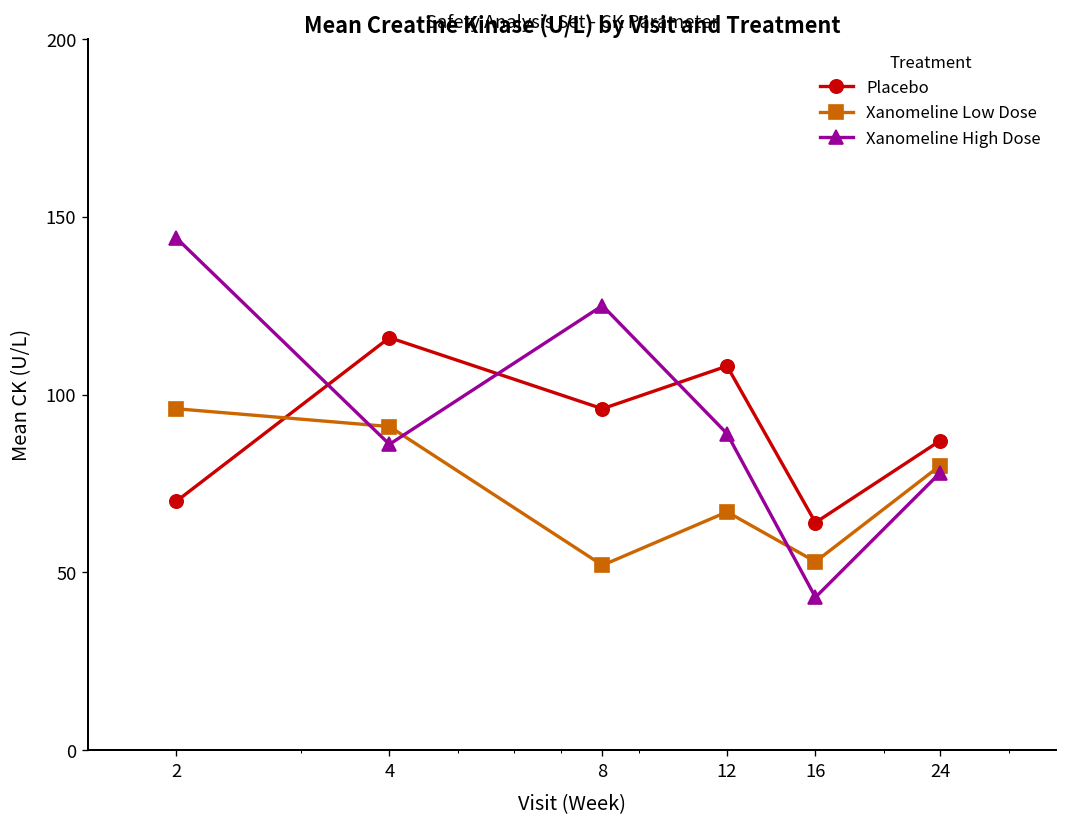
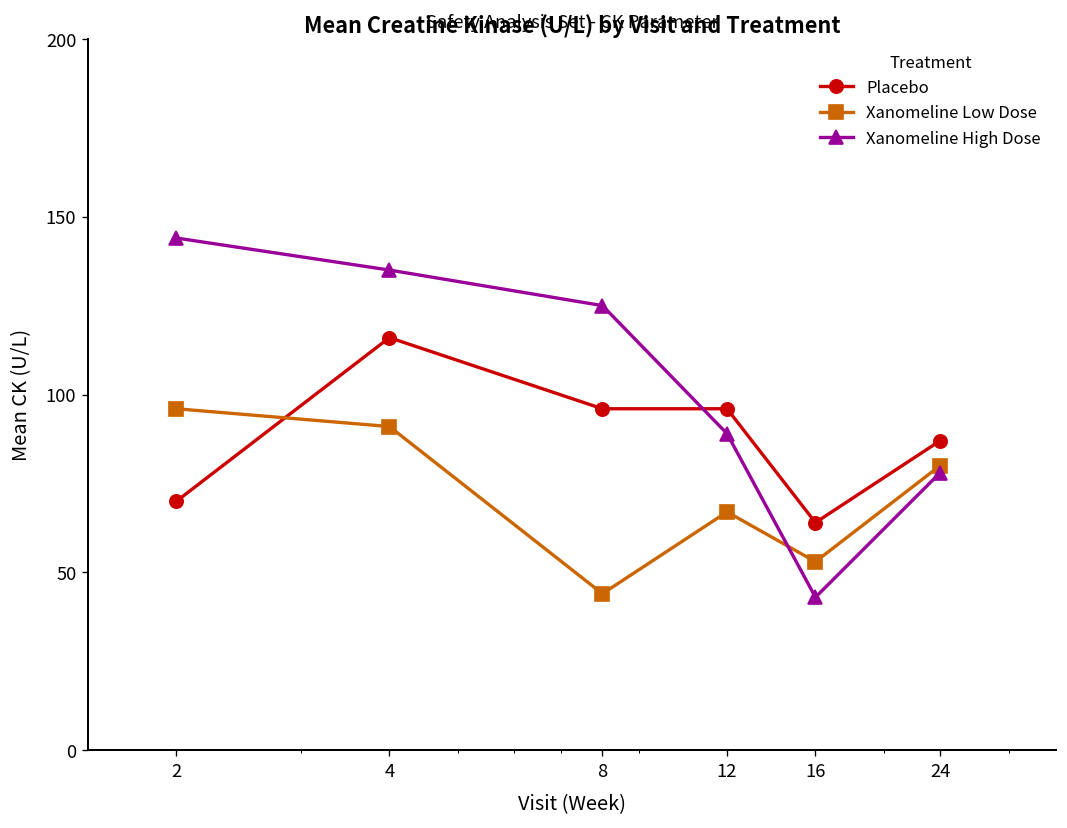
  {
    "Placebo": {
      "2": 70,
      "4": 116,
      "8": 96,
-     "12": 108,
+     "12": 96,
      "16": 64,
      "24": 87
    },
    "Xanomeline Low Dose": {
      "2": 96,
      "4": 91,
-     "8": 52,
+     "8": 44,
      "12": 67,
      "16": 53,
      "24": 80
    },
    "Xanomeline High Dose": {
      "2": 144,
-     "4": 86,
+     "4": 135,
      "8": 125,
      "12": 89,
      "16": 43,
      "24": 78
    }
  }
